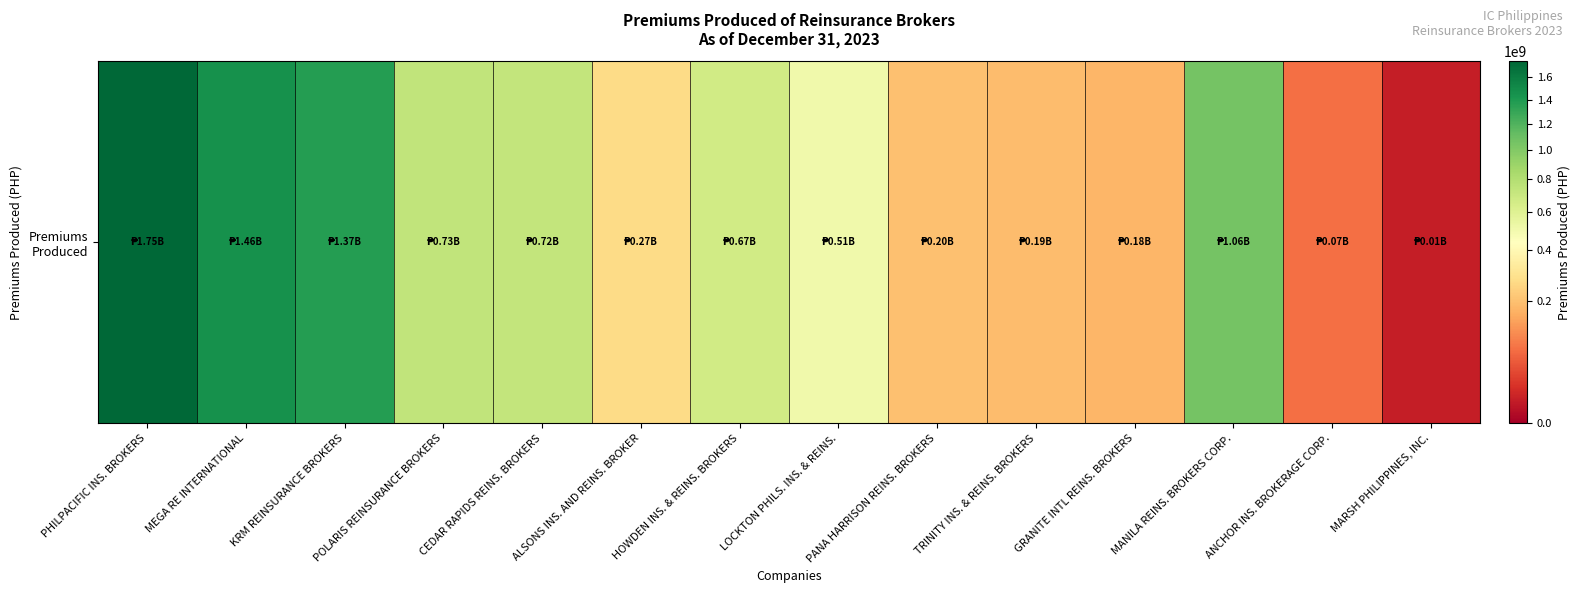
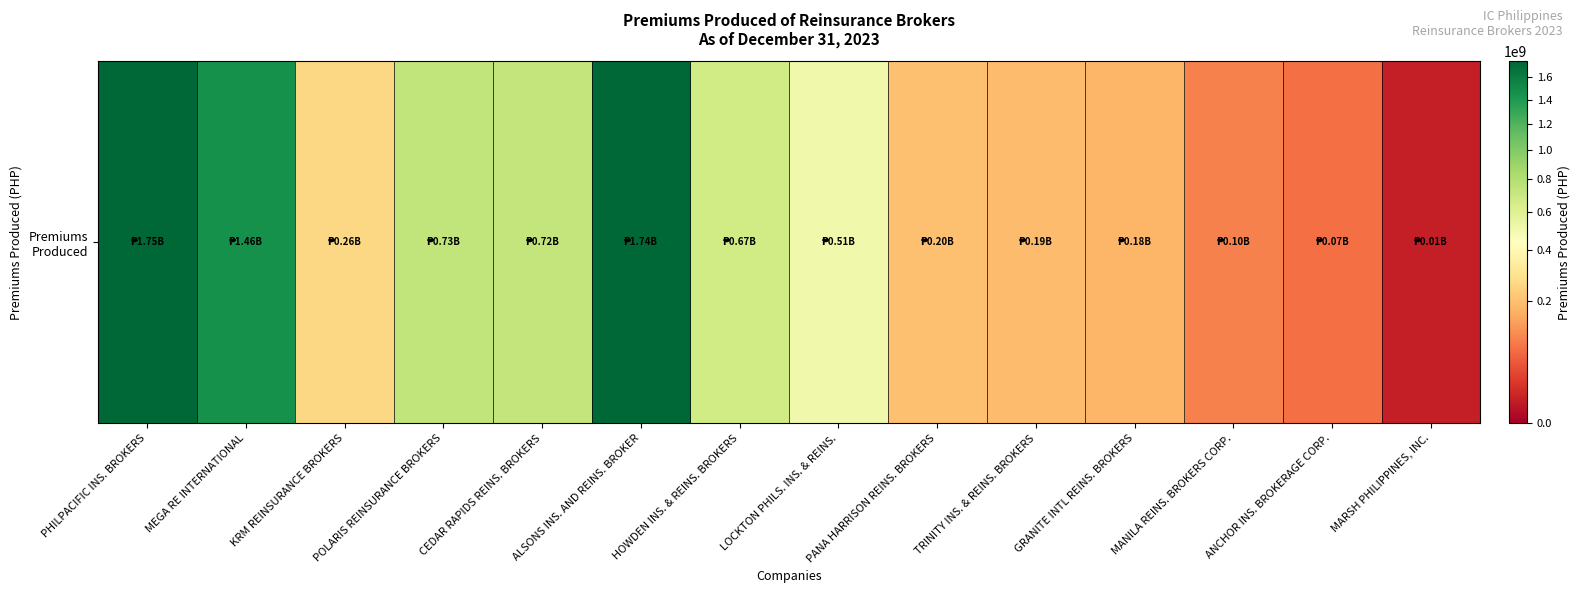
  {
    "Premiums Produced": {
      "PHILPACIFIC INS. BROKERS": "1.75B",
      "MEGA RE INTERNATIONAL": "1.46B",
-     "KRM REINSURANCE BROKERS": "1.37B",
+     "KRM REINSURANCE BROKERS": "0.26B",
      "POLARIS REINSURANCE BROKERS": "0.73B",
      "CEDAR RAPIDS REINS. BROKERS": "0.72B",
-     "ALSONS INS. AND REINS. BROKER": "0.27B",
+     "ALSONS INS. AND REINS. BROKER": "1.74B",
      "HOWDEN INS. & REINS. BROKERS": "0.67B",
      "LOCKTON PHILS. INS. & REINS.": "0.51B",
      "PANA HARRISON REINS. BROKERS": "0.20B",
      "TRINITY INS. & REINS. BROKERS": "0.19B",
      "GRANITE INTL REINS. BROKERS": "0.18B",
-     "MANILA REINS. BROKERS CORP.": "1.06B",
+     "MANILA REINS. BROKERS CORP.": "0.10B",
      "ANCHOR INS. BROKERAGE CORP.": "0.07B",
      "MARSH PHILIPPINES, INC.": "0.01B"
    }
  }
